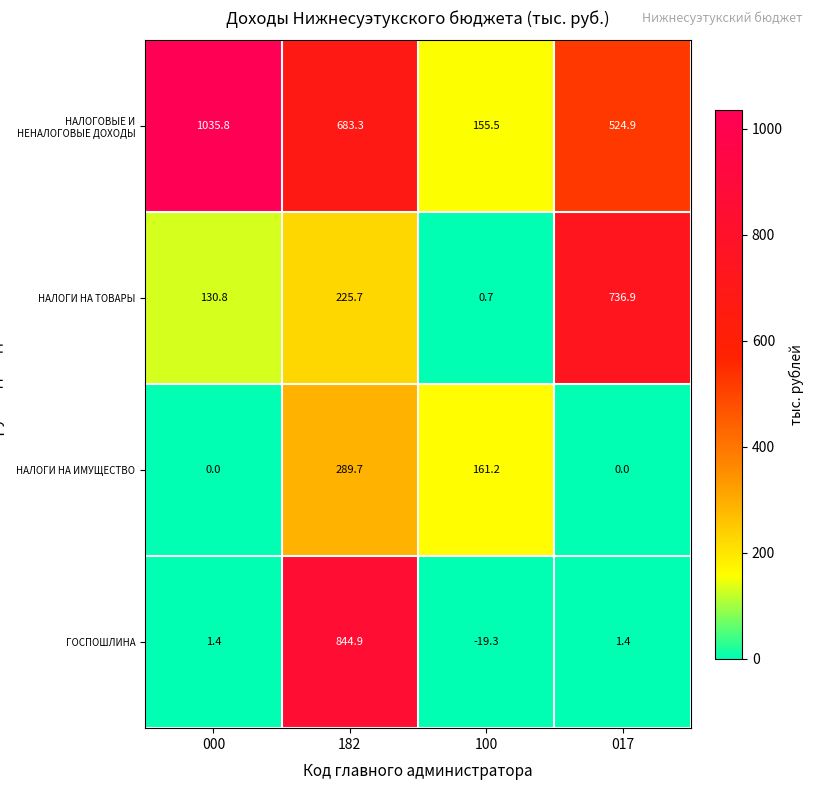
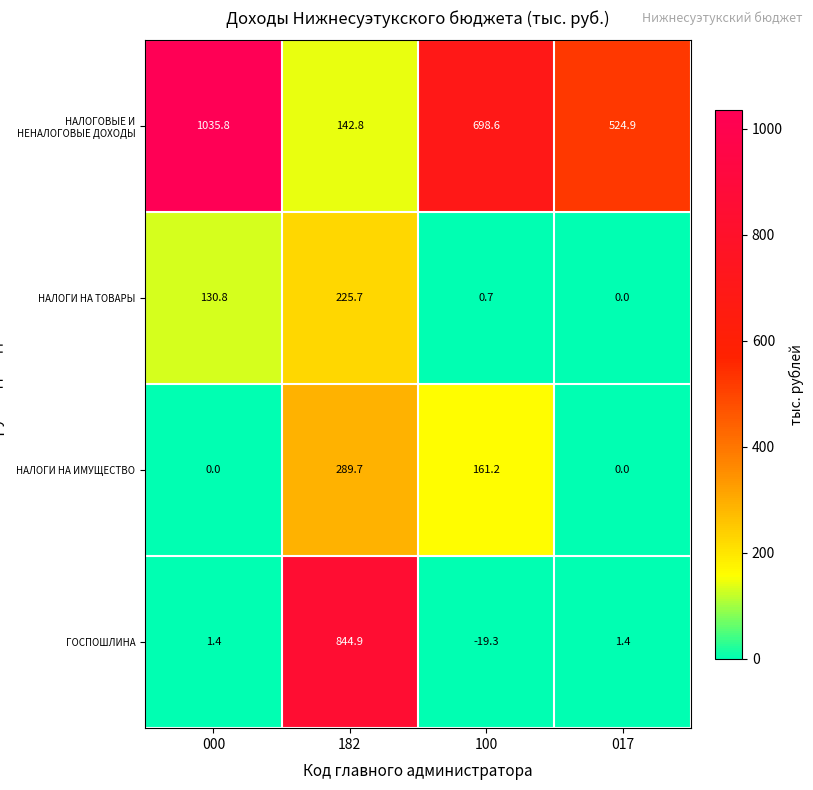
  {
    "НАЛОГОВЫЕ И НЕНАЛОГОВЫЕ ДОХОДЫ": {
      "000": 1035.8,
-     "182": 683.3,
-     "100": 155.5,
+     "182": 142.8,
+     "100": 698.6,
      "017": 524.9
    },
    "НАЛОГИ НА ТОВАРЫ": {
      "000": 130.8,
      "182": 225.7,
      "100": 0.7,
-     "017": 736.9
+     "017": 0.0
    },
    "НАЛОГИ НА ИМУЩЕСТВО": {
      "000": 0.0,
      "182": 289.7,
      "100": 161.2,
      "017": 0.0
    },
    "ГОСПОШЛИНА": {
      "000": 1.4,
      "182": 844.9,
      "100": -19.3,
      "017": 1.4
    }
  }
